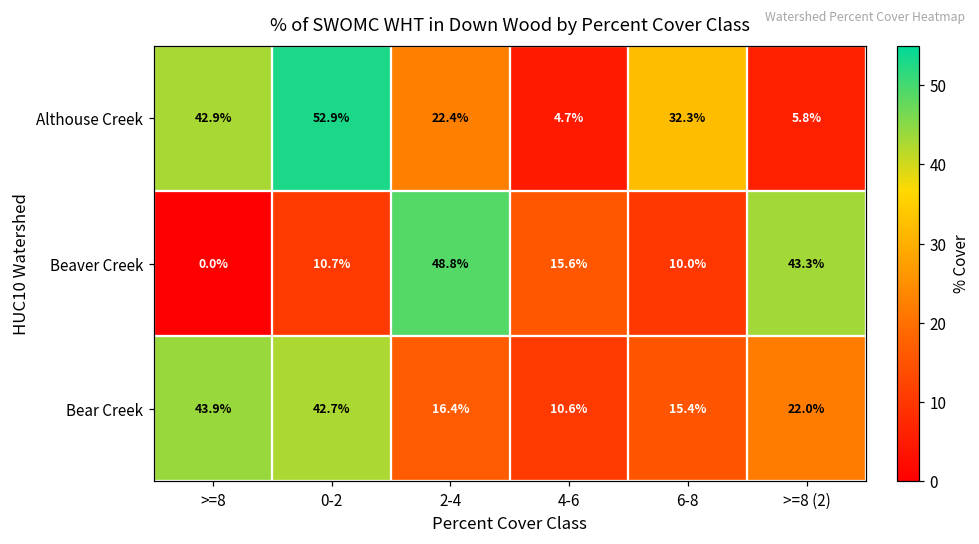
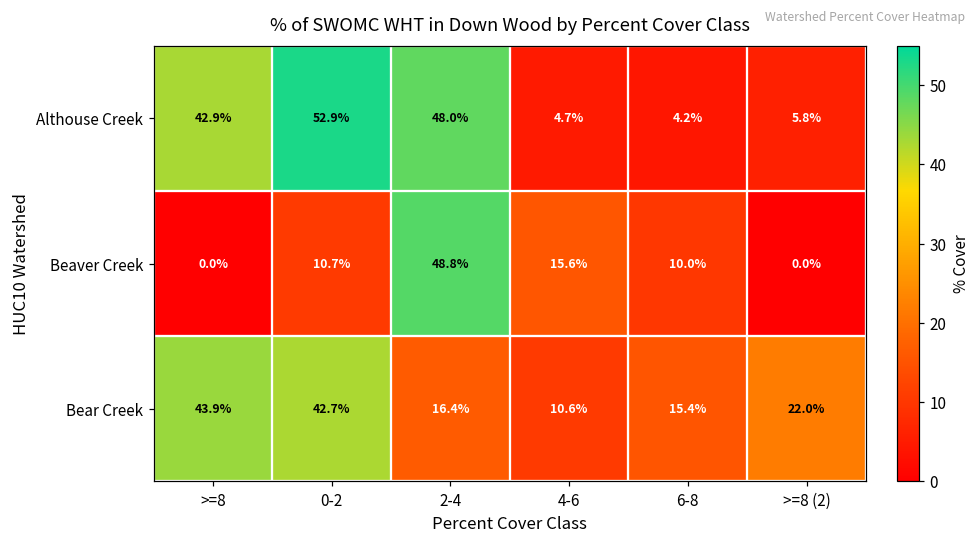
  {
    "Althouse Creek": {
      ">=8": "42.9%",
      "0-2": "52.9%",
-     "2-4": "22.4%",
+     "2-4": "48.0%",
      "4-6": "4.7%",
-     "6-8": "32.3%",
+     "6-8": "4.2%",
      ">=8 (2)": "5.8%"
    },
    "Beaver Creek": {
      ">=8": "0.0%",
      "0-2": "10.7%",
      "2-4": "48.8%",
      "4-6": "15.6%",
      "6-8": "10.0%",
-     ">=8 (2)": "43.3%"
+     ">=8 (2)": "0.0%"
    },
    "Bear Creek": {
      ">=8": "43.9%",
      "0-2": "42.7%",
      "2-4": "16.4%",
      "4-6": "10.6%",
      "6-8": "15.4%",
      ">=8 (2)": "22.0%"
    }
  }
